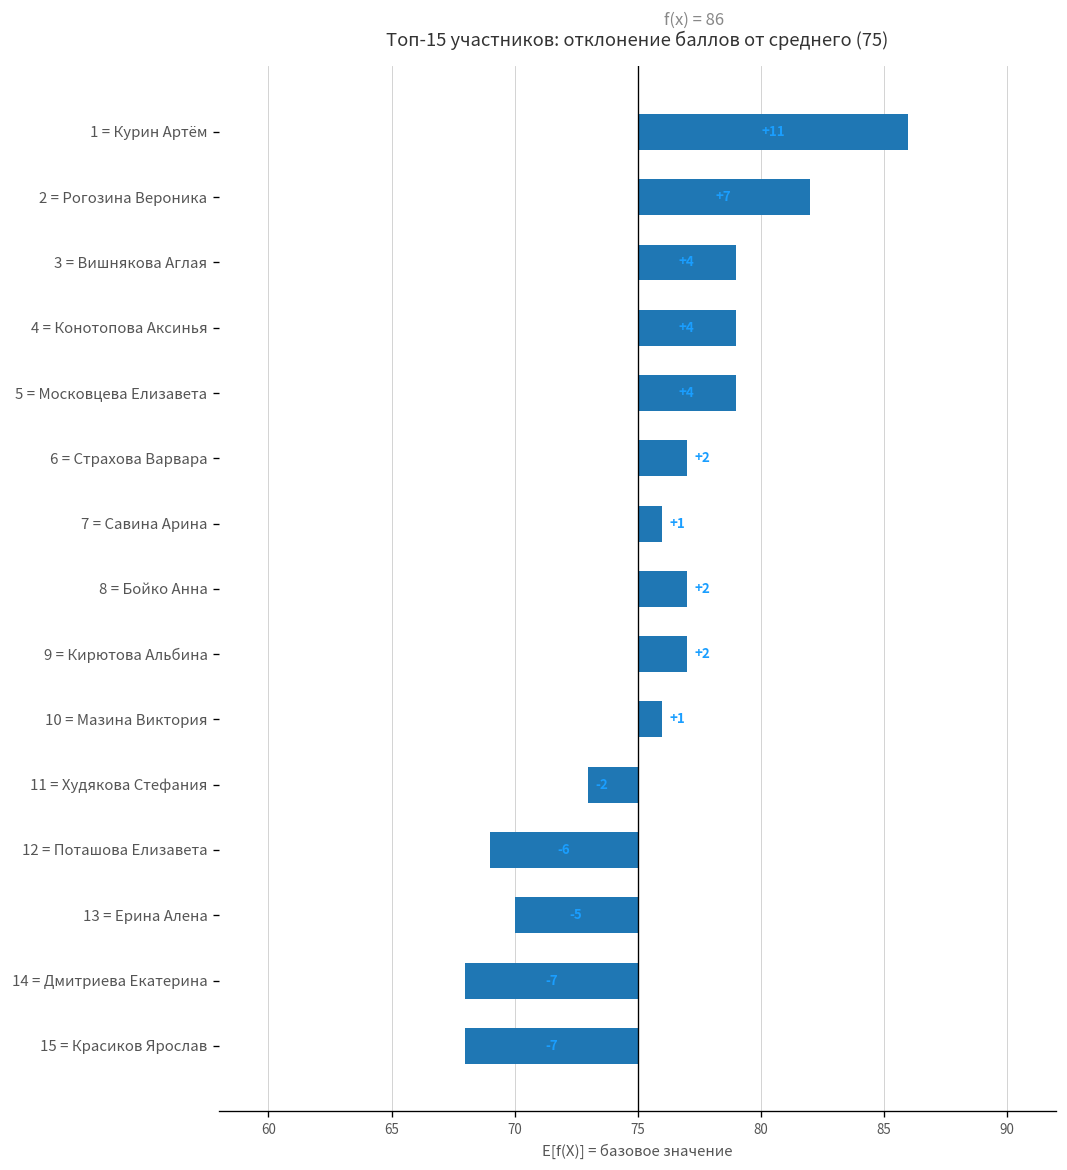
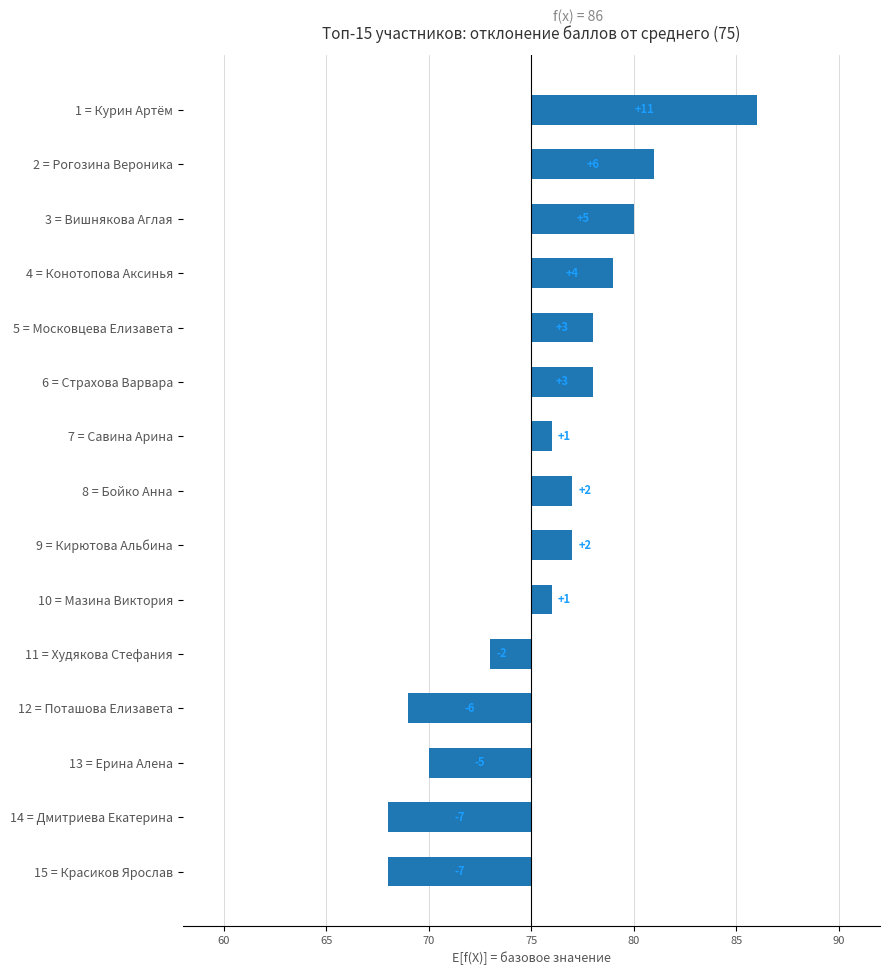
  {
    "1 = Курин Артём": "+11",
-   "2 = Рогозина Вероника": "+7",
-   "3 = Вишнякова Аглая": "+4",
+   "2 = Рогозина Вероника": "+6",
+   "3 = Вишнякова Аглая": "+5",
    "4 = Конотопова Аксинья": "+4",
-   "5 = Московцева Елизавета": "+4",
-   "6 = Страхова Варвара": "+2",
+   "5 = Московцева Елизавета": "+3",
+   "6 = Страхова Варвара": "+3",
    "7 = Савина Арина": "+1",
    "8 = Бойко Анна": "+2",
    "9 = Кирютова Альбина": "+2",
    "10 = Мазина Виктория": "+1",
    "11 = Худякова Стефания": "-2",
    "12 = Поташова Елизавета": "-6",
    "13 = Ерина Алена": "-5",
    "14 = Дмитриева Екатерина": "-7",
    "15 = Красиков Ярослав": "-7"
  }
